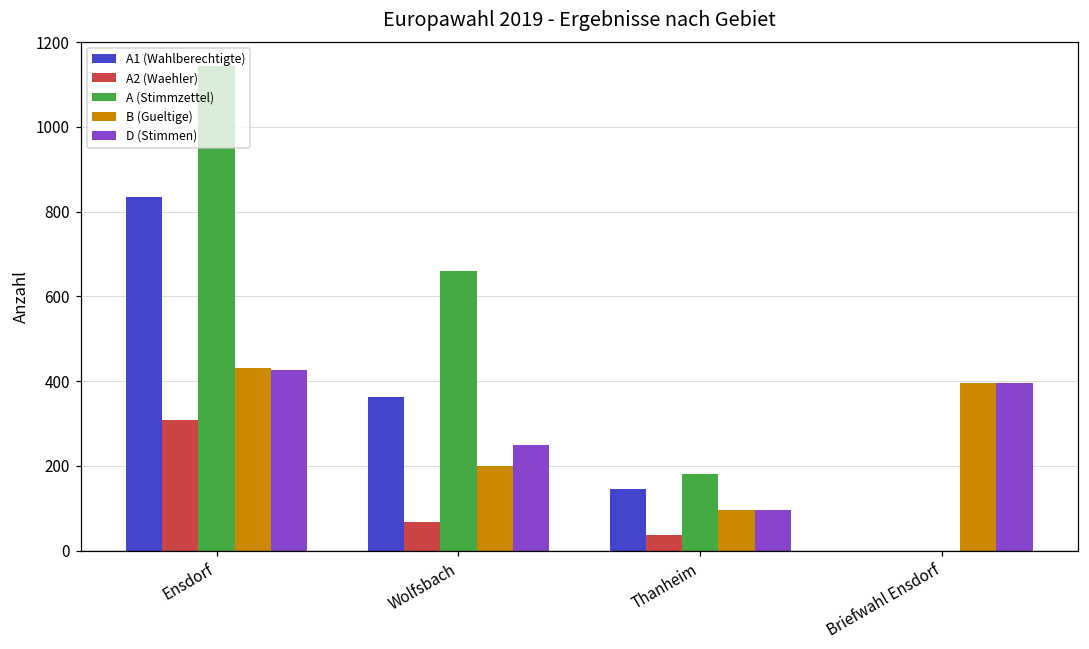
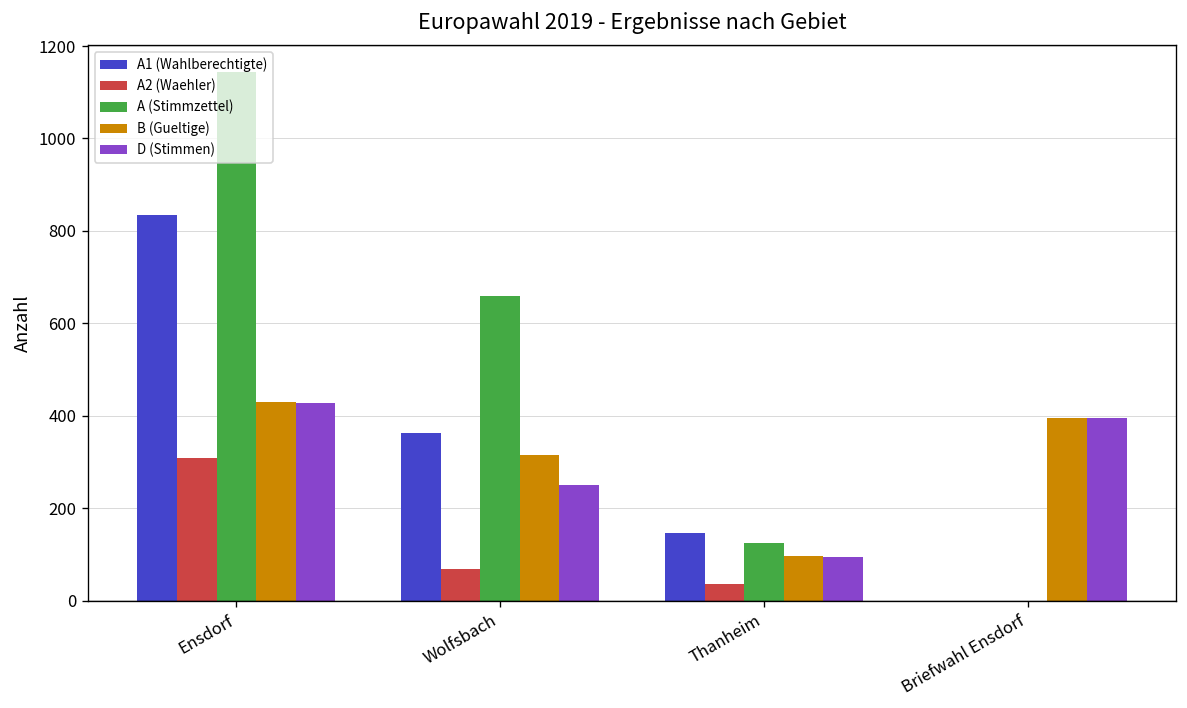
  {
    "A1 (Wahlberechtigte)": {
      "Ensdorf": 840,
      "Wolfsbach": 360,
      "Thanheim": 150,
      "Briefwahl Ensdorf": 0
    },
    "A2 (Waehler)": {
      "Ensdorf": 310,
      "Wolfsbach": 70,
      "Thanheim": 40,
      "Briefwahl Ensdorf": 0
    },
    "A (Stimmzettel)": {
      "Wolfsbach": 660,
-     "Thanheim": 180,
+     "Thanheim": 130,
      "Briefwahl Ensdorf": 0
    },
    "B (Gueltige)": {
      "Ensdorf": 430,
-     "Wolfsbach": 200,
+     "Wolfsbach": 320,
      "Thanheim": 100,
      "Briefwahl Ensdorf": 400
    },
    "D (Stimmen)": {
      "Ensdorf": 430,
      "Wolfsbach": 250,
      "Thanheim": 100,
      "Briefwahl Ensdorf": 400
    }
  }
